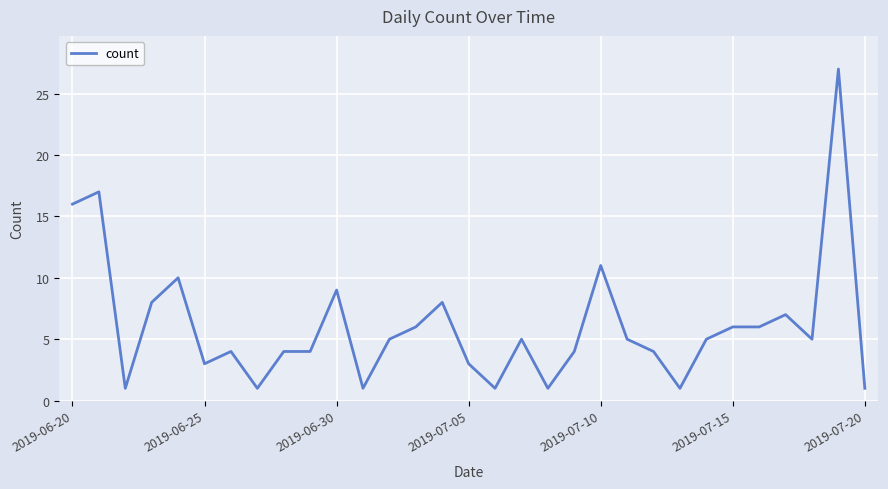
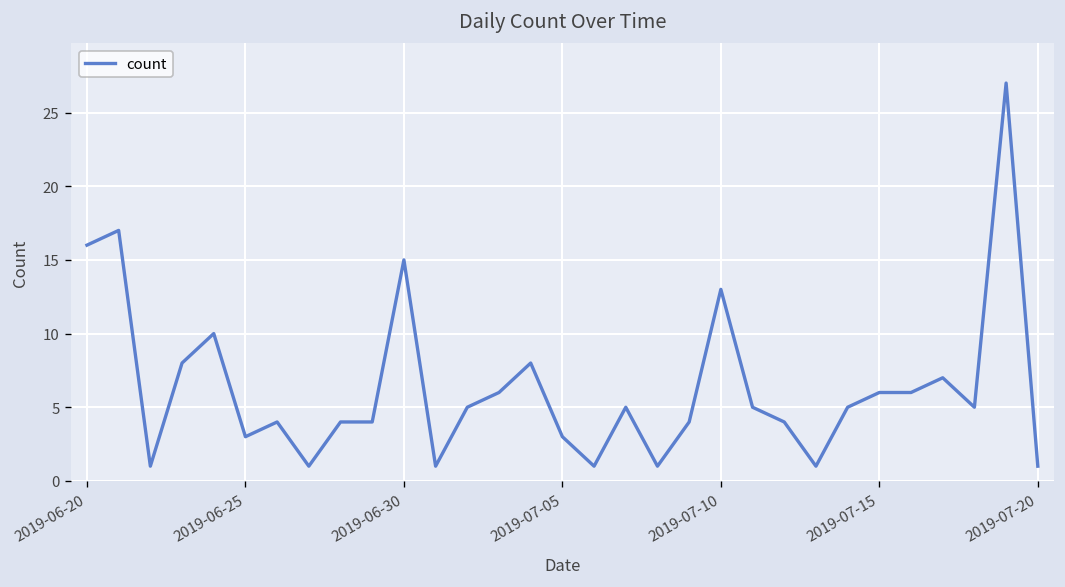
  {
    "2019-06-20": 16,
    "2019-06-25": 3,
-   "2019-06-30": 9,
+   "2019-06-30": 15,
    "2019-07-05": 3,
-   "2019-07-10": 11,
+   "2019-07-10": 13,
    "2019-07-15": 6,
    "2019-07-20": 1
  }
